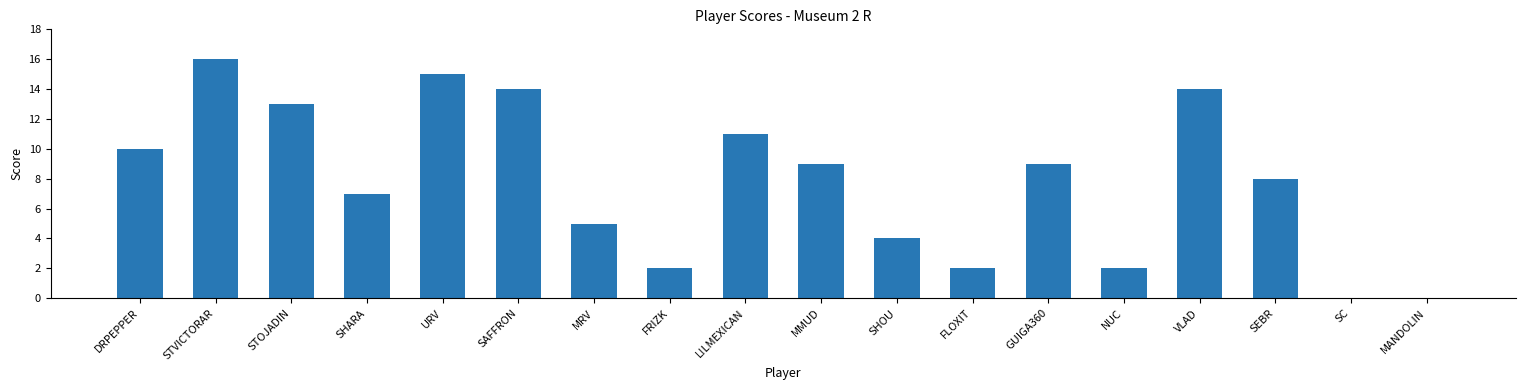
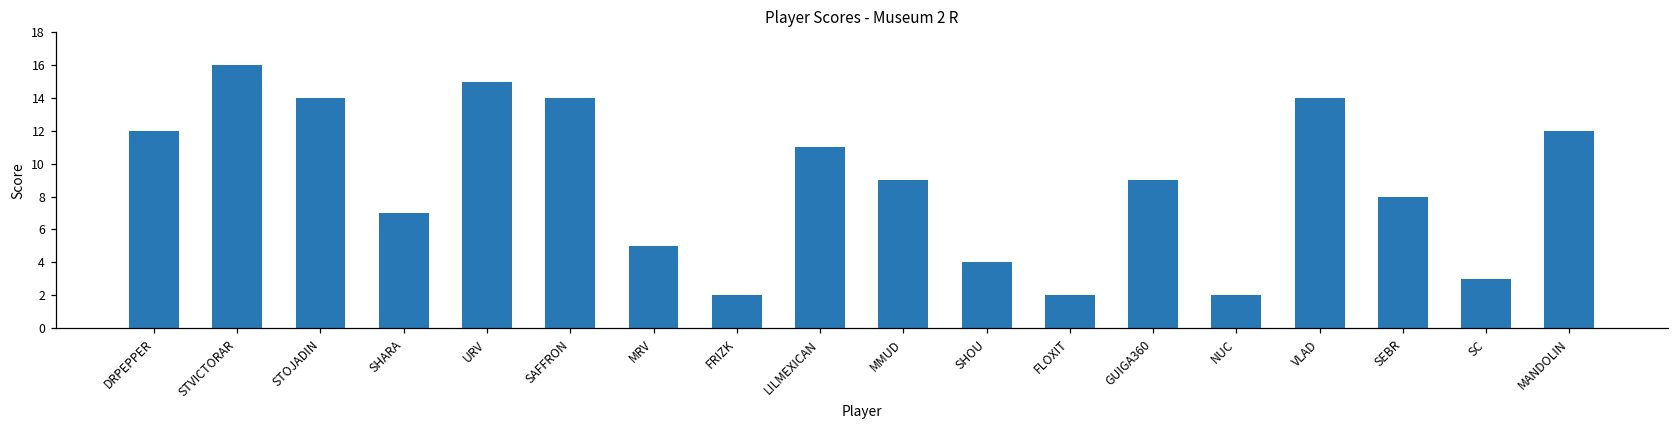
  {
-   "DRPEPPER": 10,
+   "DRPEPPER": 12,
    "STVICTORAR": 16,
-   "STOJADIN": 13,
+   "STOJADIN": 14,
    "SHARA": 7,
    "URV": 15,
    "SAFFRON": 14,
    "MRV": 5,
    "FRIZK": 2,
    "L!LMEXICAN": 11,
    "MMUD": 9,
    "SHOU": 4,
    "FLOXIT": 2,
    "GUIGA360": 9,
    "NUC": 2,
    "VLAD": 14,
    "SEBR": 8,
-   "SC": 0,
-   "MANDOLIN": 0
+   "SC": 3,
+   "MANDOLIN": 12
  }
